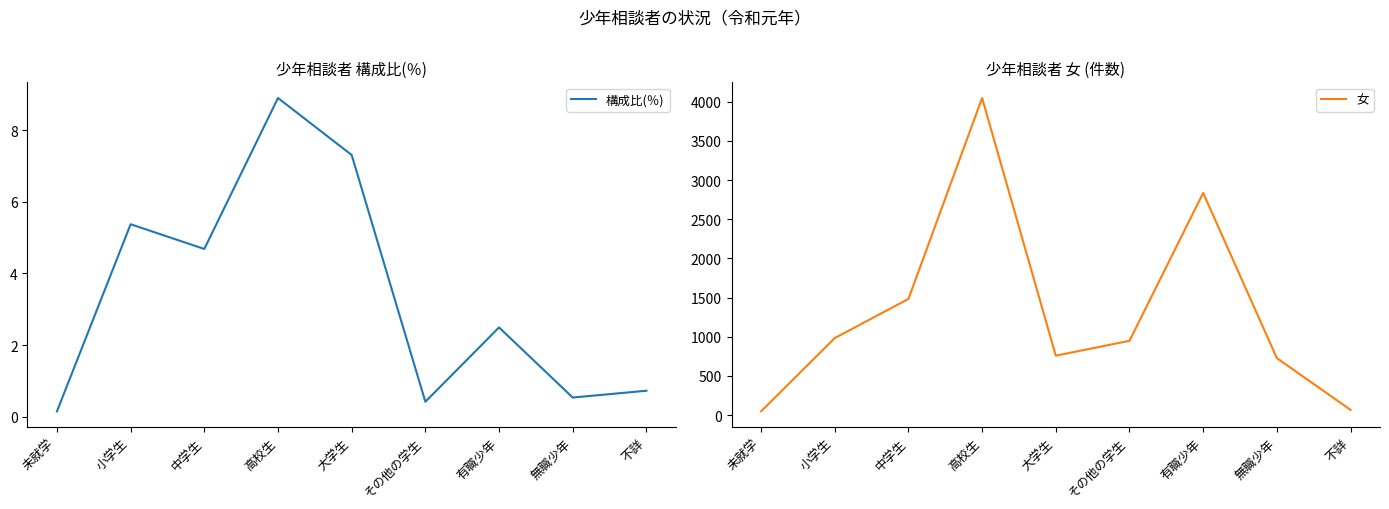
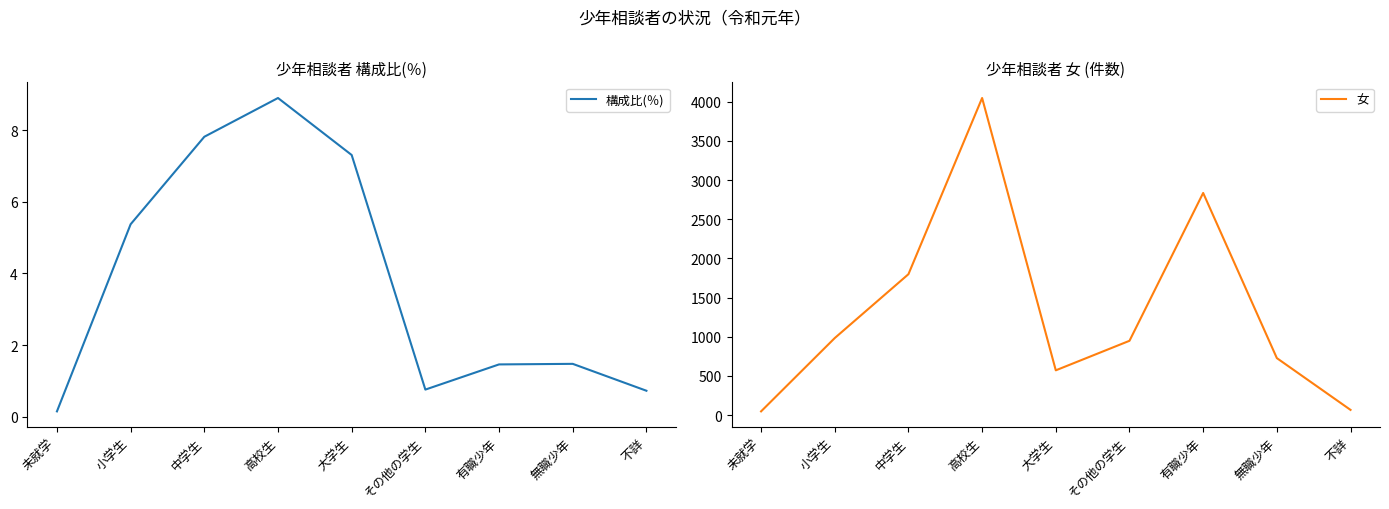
  {
    "少年相談者 構成比(％)": {
      "未就学": 0.1,
      "小学生": 5.4,
-     "中学生": 4.7,
+     "中学生": 7.8,
      "高校生": 8.9,
      "大学生": 7.3,
-     "その他の学生": 0.4,
-     "有職少年": 2.5,
-     "無職少年": 0.5,
+     "その他の学生": 0.8,
+     "有職少年": 1.5,
+     "無職少年": 1.5,
      "不詳": 0.7
    },
    "少年相談者 女 (件数)": {
      "未就学": 0,
      "小学生": 1000,
-     "中学生": 1500,
+     "中学生": 1800,
      "高校生": 4000,
-     "大学生": 800,
+     "大学生": 600,
      "その他の学生": 900,
      "有職少年": 2800,
      "無職少年": 700,
      "不詳": 100
    }
  }
